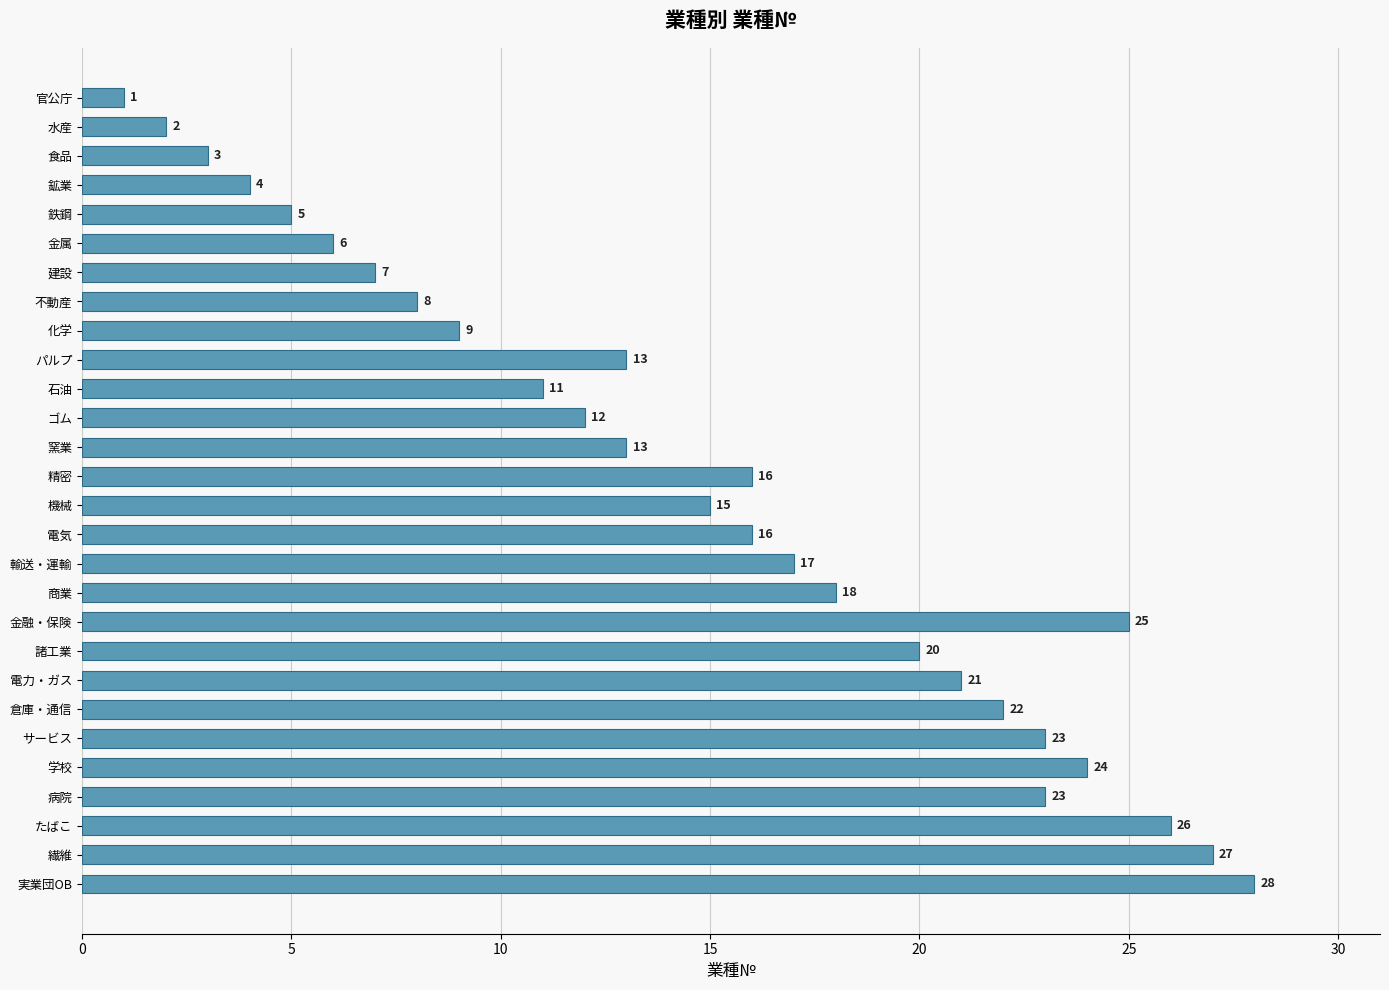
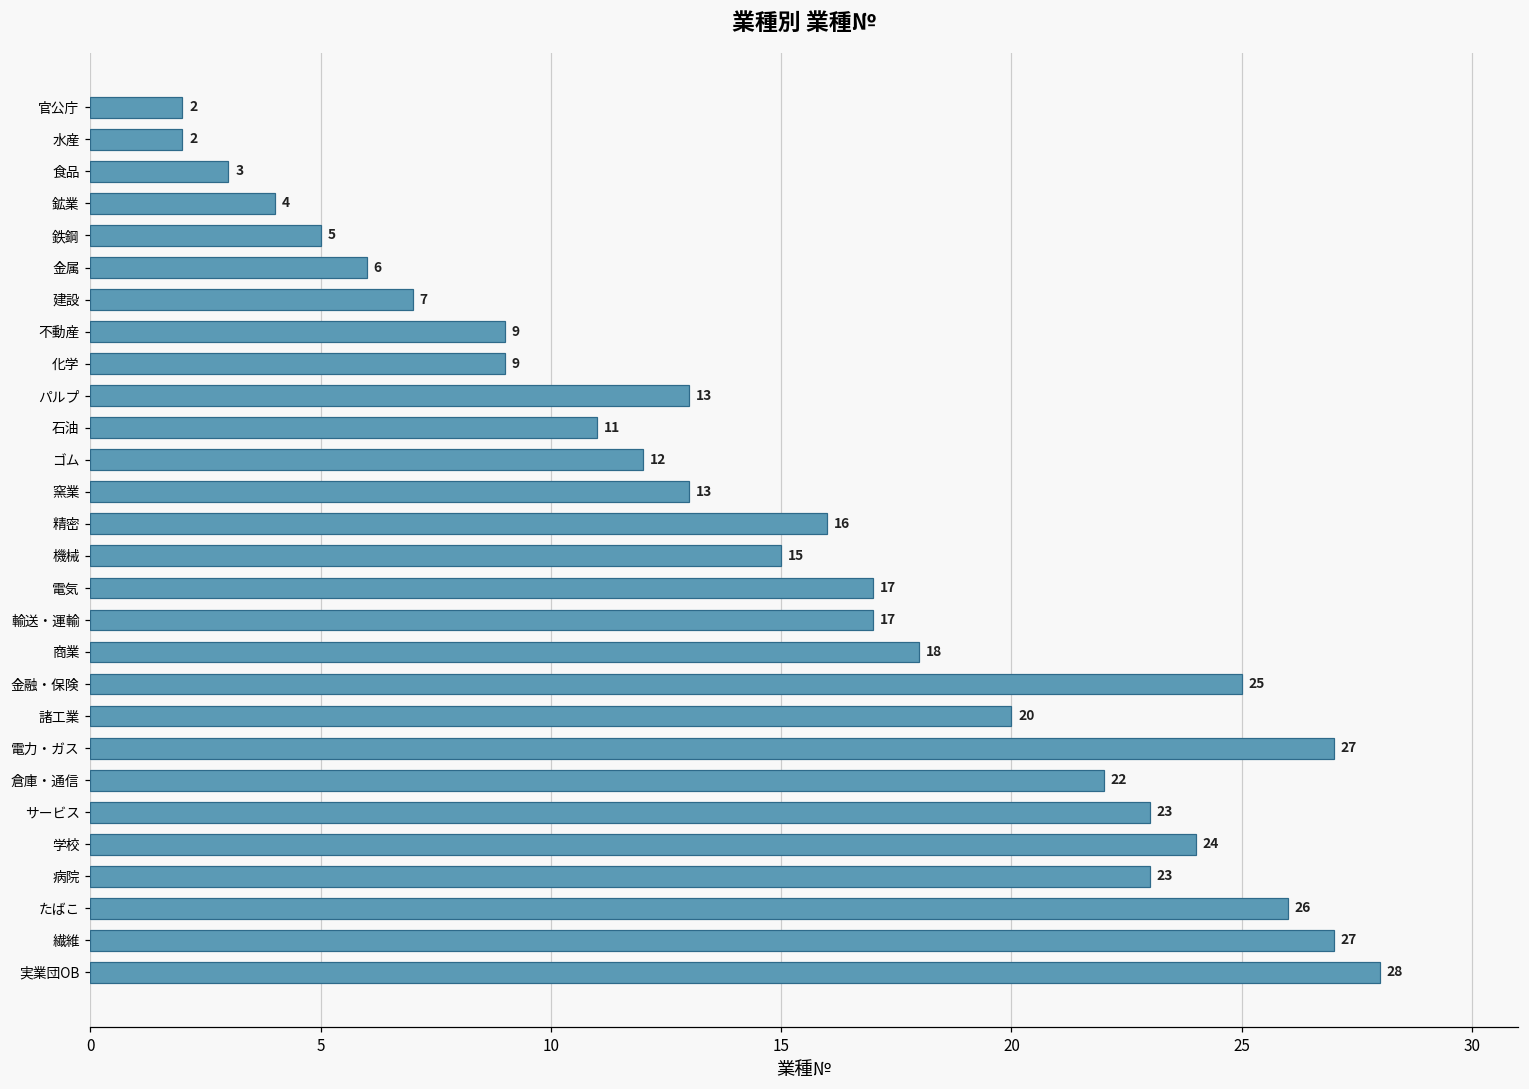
  {
-   "官公庁": 1,
+   "官公庁": 2,
    "水産": 2,
    "食品": 3,
    "鉱業": 4,
    "鉄鋼": 5,
    "金属": 6,
    "建設": 7,
-   "不動産": 8,
+   "不動産": 9,
    "化学": 9,
    "パルプ": 13,
    "石油": 11,
    "ゴム": 12,
    "窯業": 13,
    "精密": 16,
    "機械": 15,
-   "電気": 16,
+   "電気": 17,
    "輸送・運輸": 17,
    "商業": 18,
    "金融・保険": 25,
    "諸工業": 20,
-   "電力・ガス": 21,
+   "電力・ガス": 27,
    "倉庫・通信": 22,
    "サービス": 23,
    "学校": 24,
    "病院": 23,
    "たばこ": 26,
    "繊維": 27,
    "実業団OB": 28
  }
